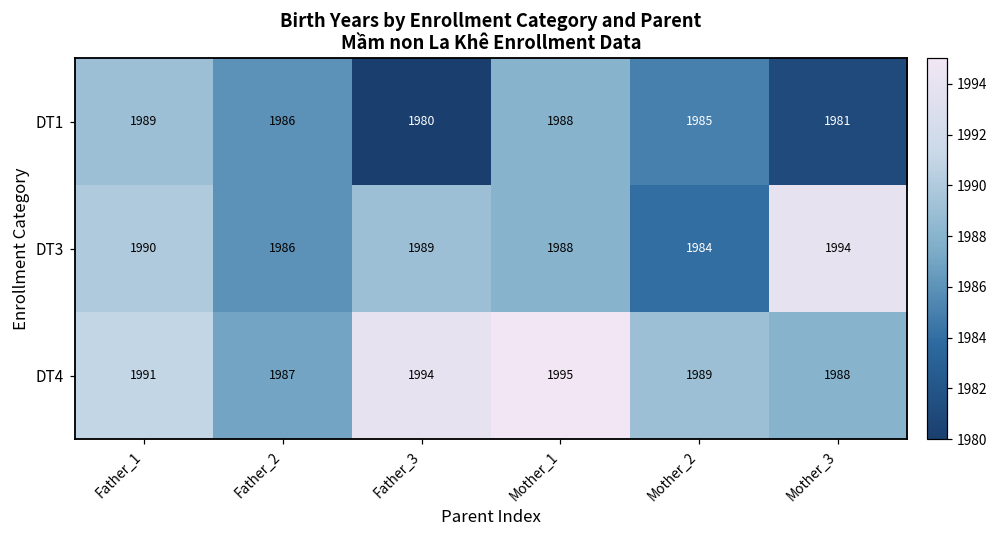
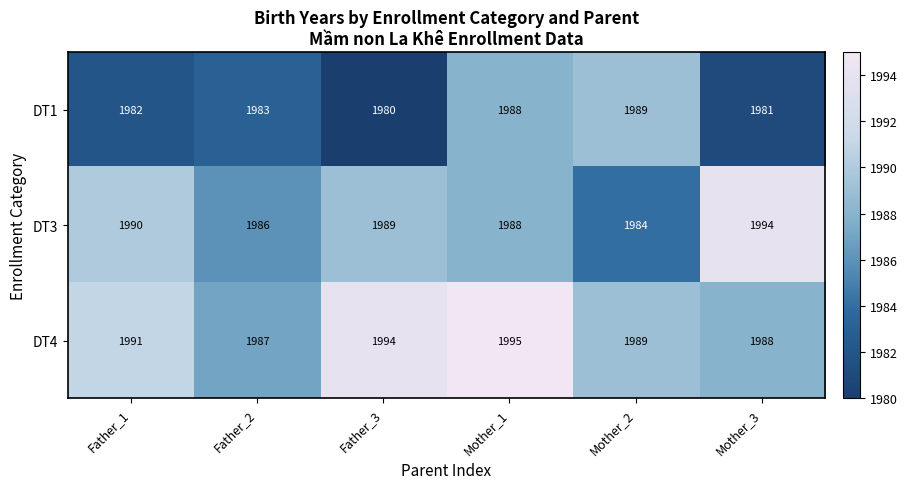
  {
    "DT1": {
-     "Father_1": 1989,
-     "Father_2": 1986,
+     "Father_1": 1982,
+     "Father_2": 1983,
      "Father_3": 1980,
      "Mother_1": 1988,
-     "Mother_2": 1985,
+     "Mother_2": 1989,
      "Mother_3": 1981
    },
    "DT3": {
      "Father_1": 1990,
      "Father_2": 1986,
      "Father_3": 1989,
      "Mother_1": 1988,
      "Mother_2": 1984,
      "Mother_3": 1994
    },
    "DT4": {
      "Father_1": 1991,
      "Father_2": 1987,
      "Father_3": 1994,
      "Mother_1": 1995,
      "Mother_2": 1989,
      "Mother_3": 1988
    }
  }
